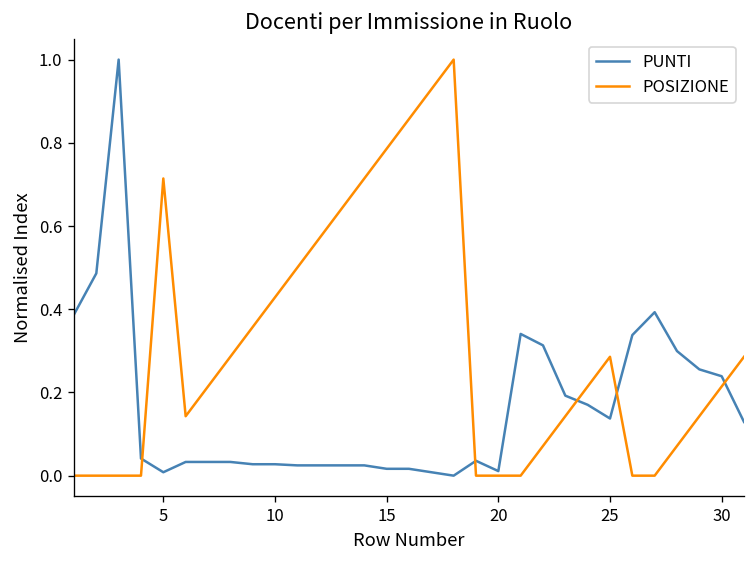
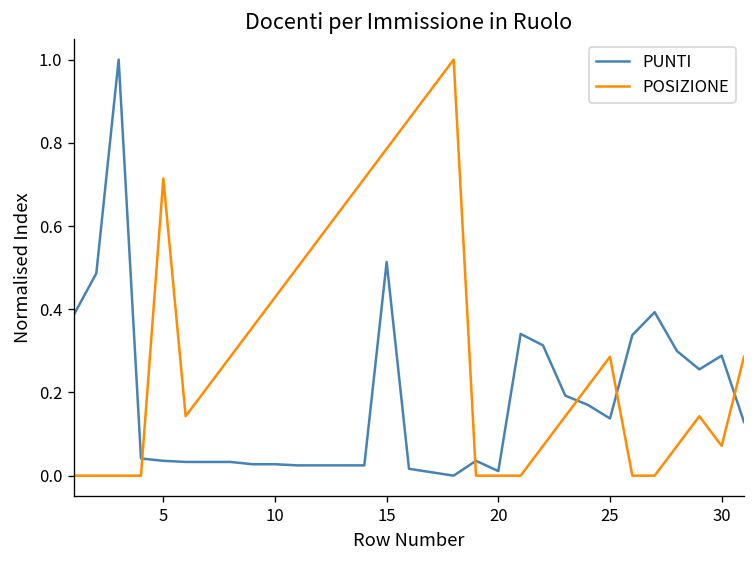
  {
    "PUNTI": {
-     "5": 0.01,
+     "5": 0.04,
      "10": 0.03,
-     "15": 0.02,
+     "15": 0.51,
      "20": 0.01,
      "25": 0.14,
-     "30": 0.24
+     "30": 0.29
    },
    "POSIZIONE": {
      "5": 0.71,
      "10": 0.43,
      "15": 0.79,
      "20": 0.00,
      "25": 0.29,
-     "30": 0.21
+     "30": 0.07
    }
  }
